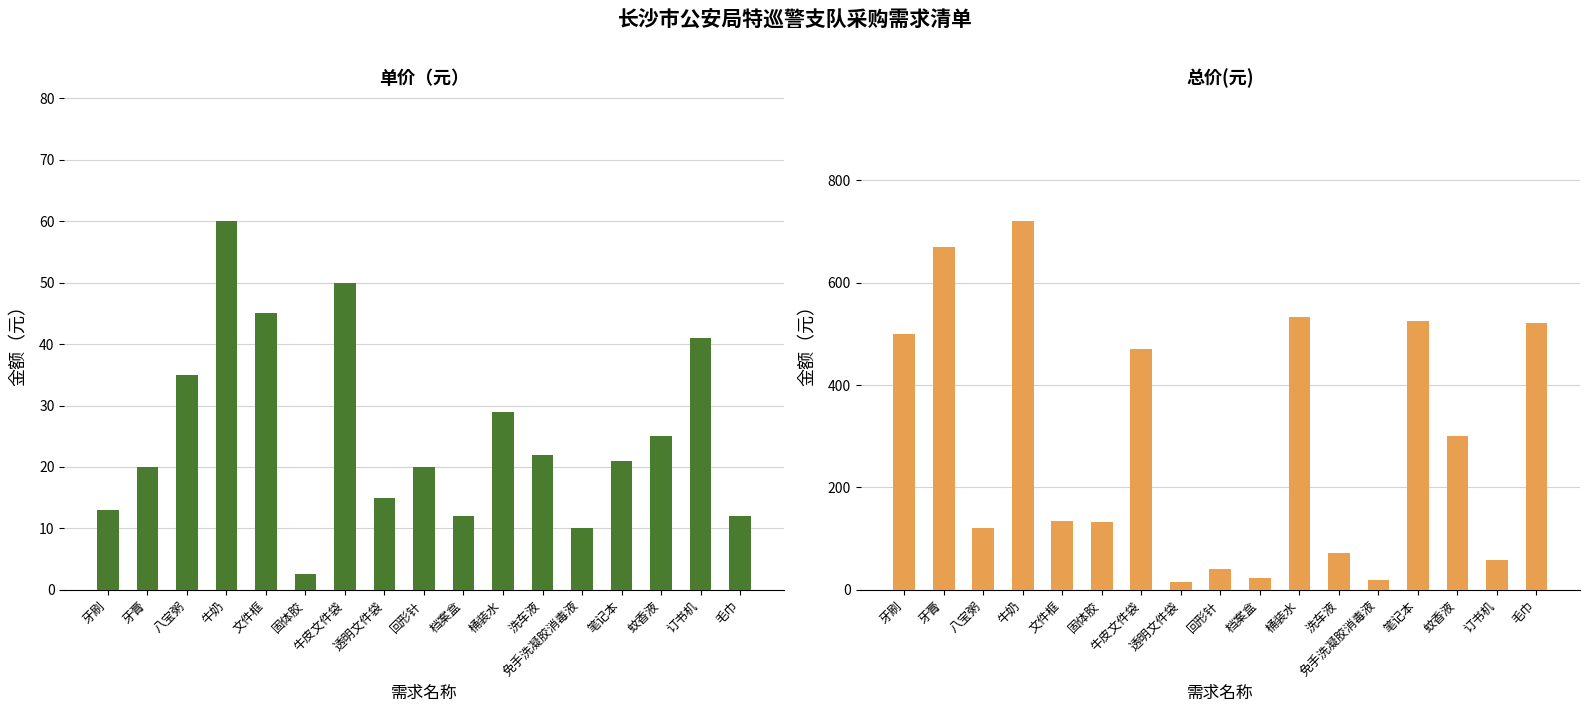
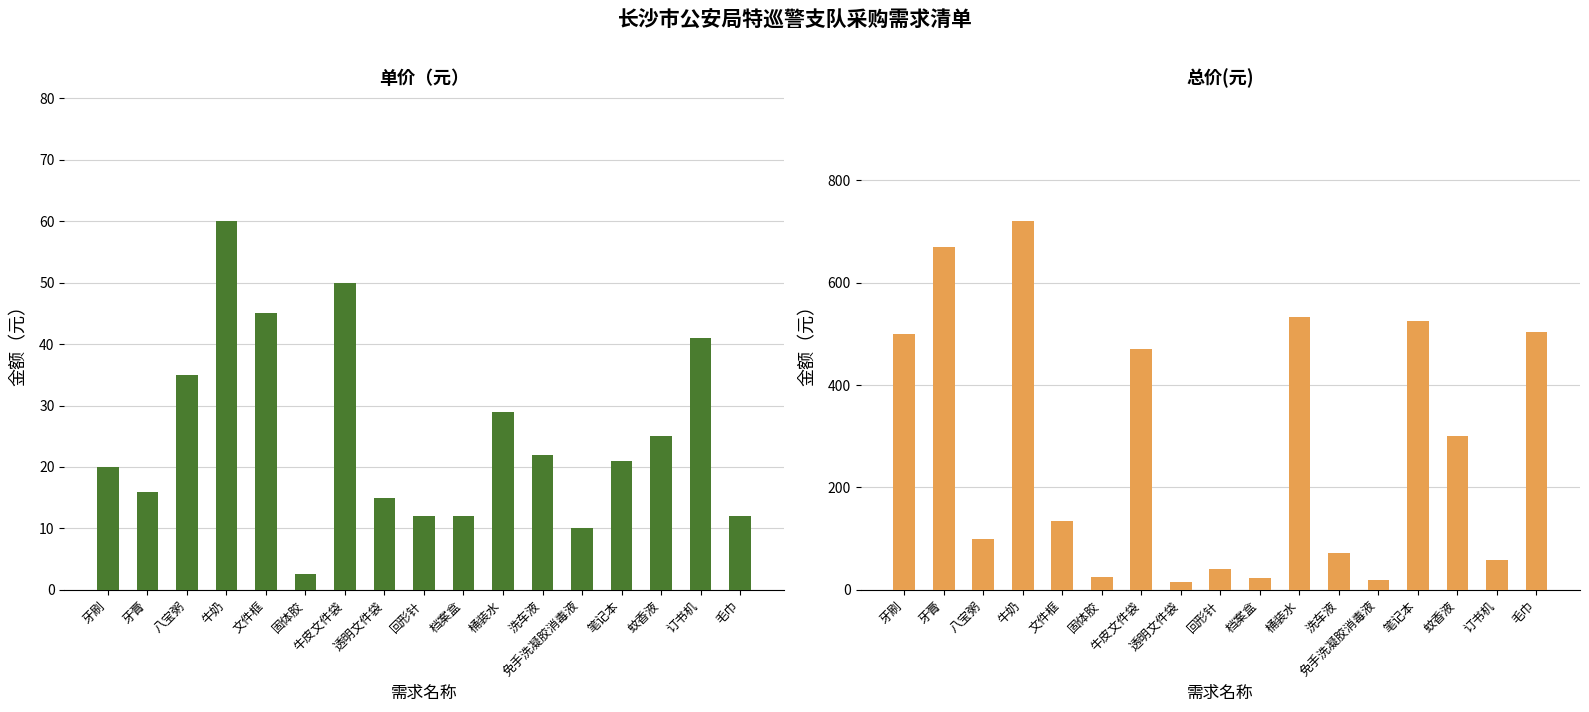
  {
    "单价（元）": {
-     "牙刷": 13,
-     "牙膏": 20,
+     "牙刷": 20,
+     "牙膏": 16,
      "八宝粥": 35,
      "牛奶": 60,
      "文件框": 45,
      "固体胶": 3,
      "牛皮文件袋": 50,
      "透明文件袋": 15,
-     "回形针": 20,
+     "回形针": 12,
      "档案盒": 12,
      "桶装水": 29,
      "洗车液": 22,
      "免手洗凝胶消毒液": 10,
      "笔记本": 21,
      "蚊香液": 25,
      "订书机": 41,
      "毛巾": 12
    },
    "总价(元)": {
      "牙刷": 500,
      "牙膏": 670,
-     "八宝粥": 120,
+     "八宝粥": 100,
      "牛奶": 720,
      "文件框": 140,
-     "固体胶": 130,
+     "固体胶": 30,
      "牛皮文件袋": 470,
      "透明文件袋": 20,
      "回形针": 40,
      "档案盒": 20,
      "桶装水": 530,
      "洗车液": 70,
      "免手洗凝胶消毒液": 20,
      "笔记本": 530,
      "蚊香液": 300,
      "订书机": 60,
-     "毛巾": 520
+     "毛巾": 500
    }
  }
